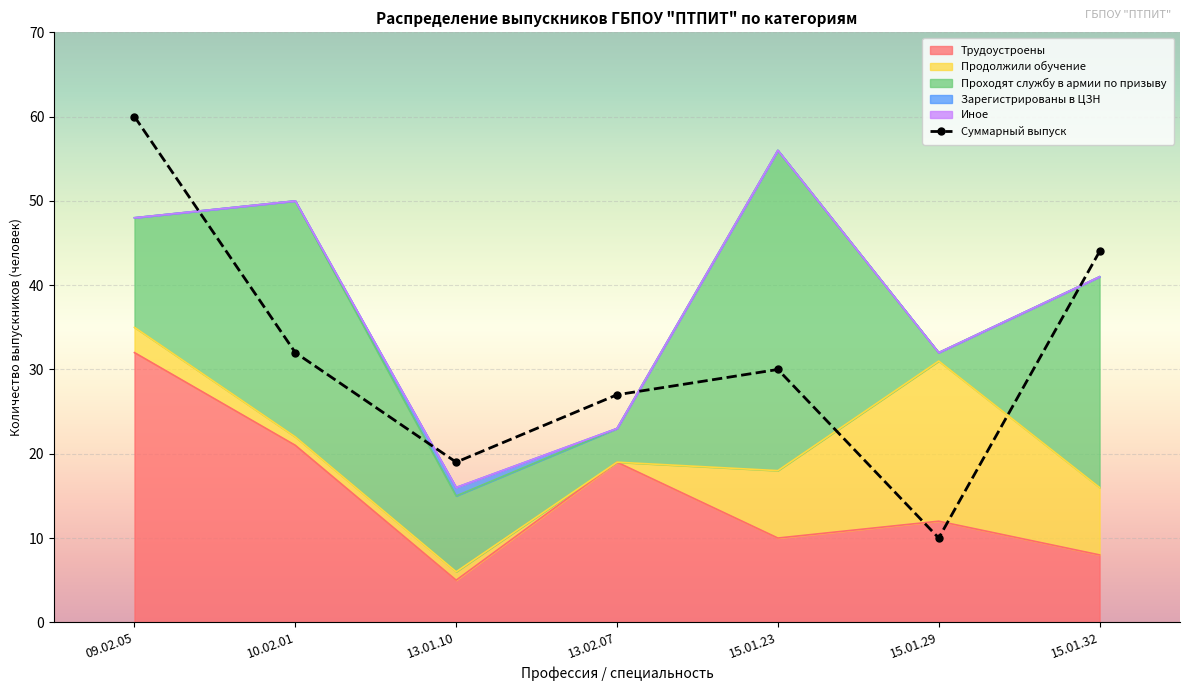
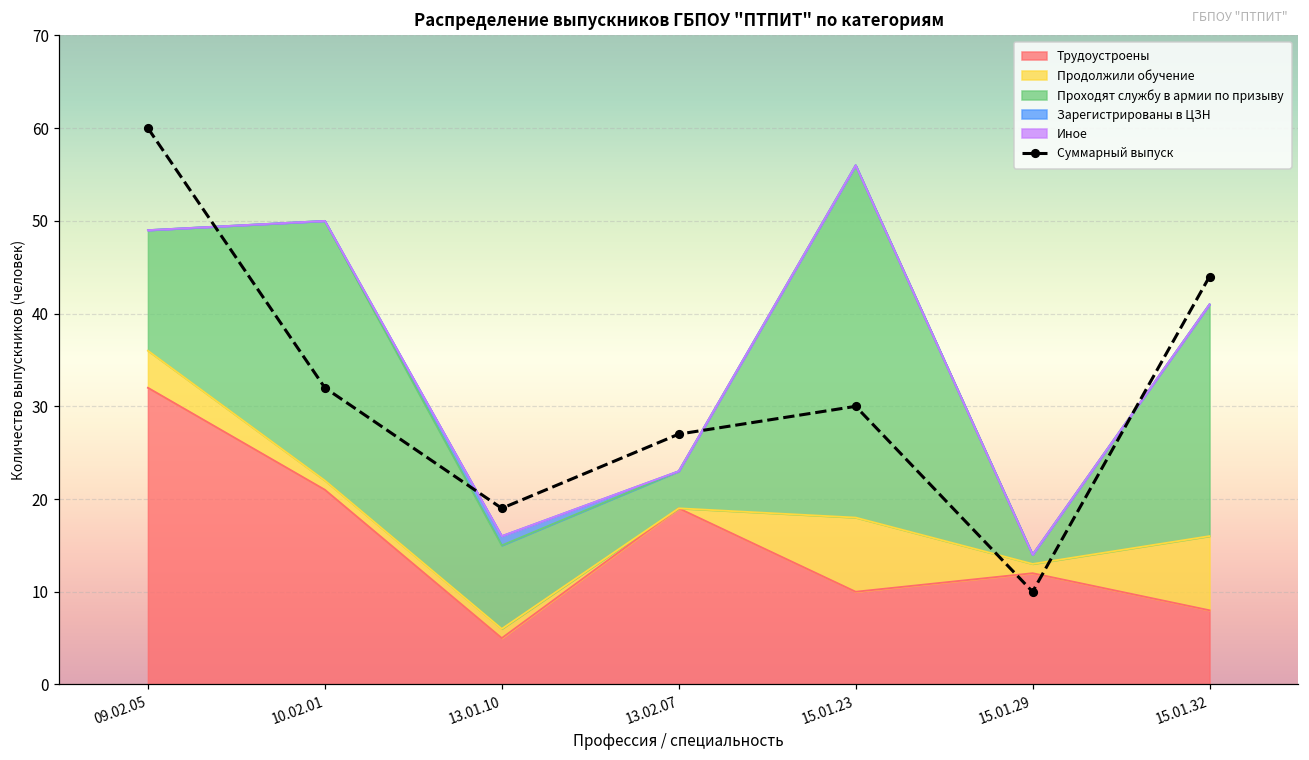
  {
    "Трудоустроены": {
      "09.02.05": 32,
      "10.02.01": 21,
      "13.01.10": 5,
      "15.01.23": 10,
      "15.01.29": 12,
      "15.01.32": 8
    },
    "Продолжили обучение": {
-     "09.02.05": 3,
+     "09.02.05": 4,
      "10.02.01": 1,
      "13.01.10": 1,
      "15.01.23": 8,
-     "15.01.29": 19,
+     "15.01.29": 1,
      "15.01.32": 8
    },
    "Проходят службу в армии по призыву": {
      "13.01.10": 9
    },
    "Суммарный выпуск": {
      "09.02.05": 60,
      "10.02.01": 32,
      "13.01.10": 19,
      "13.02.07": 27,
      "15.01.23": 30,
      "15.01.29": 10,
      "15.01.32": 44
    }
  }
